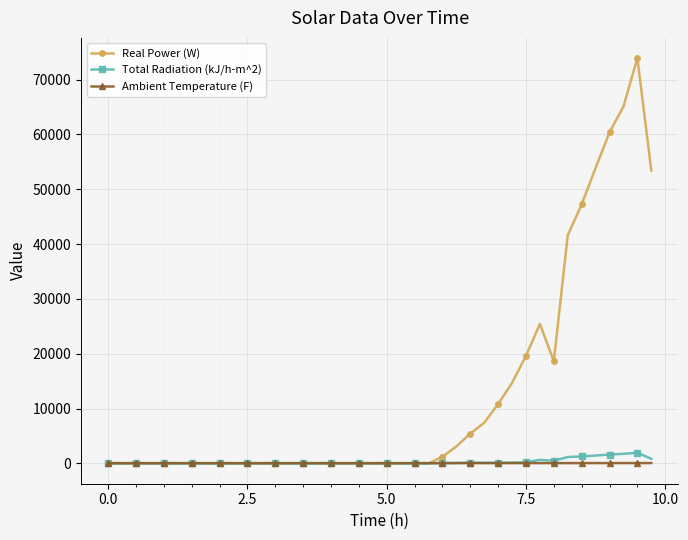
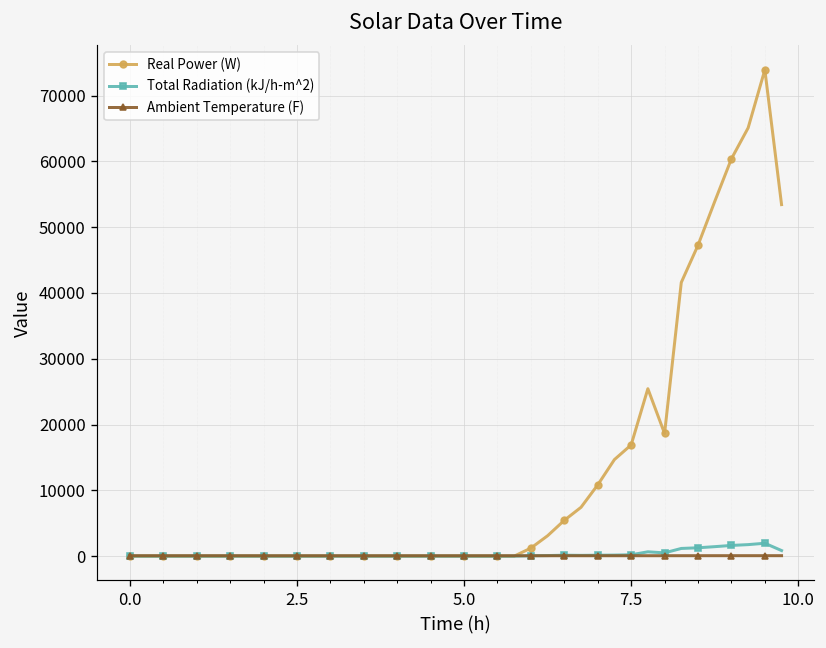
  {
    "Real Power (W)": {
-     "7.5": 20000
+     "7.5": 17000
    }
  }
